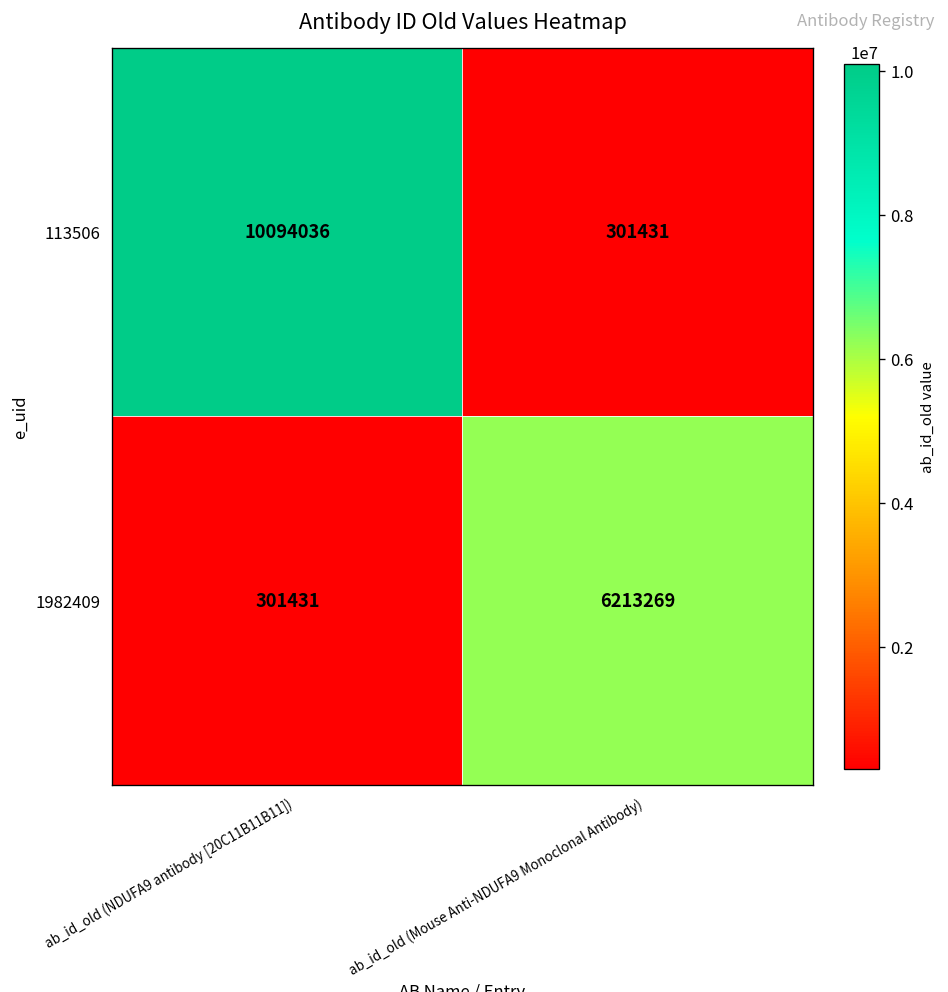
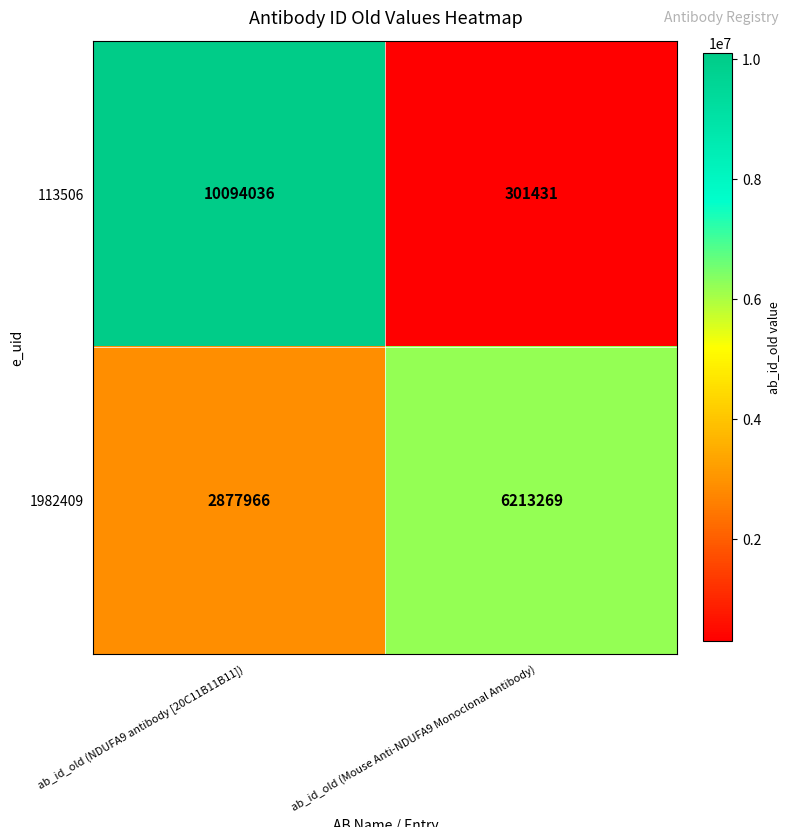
  {
    "113506": {
      "ab_id_old (NDUFA9 antibody [20C11B11B11])": 10094036,
      "ab_id_old (Mouse Anti-NDUFA9 Monoclonal Antibody)": 301431
    },
    "1982409": {
-     "ab_id_old (NDUFA9 antibody [20C11B11B11])": 301431,
+     "ab_id_old (NDUFA9 antibody [20C11B11B11])": 2877966,
      "ab_id_old (Mouse Anti-NDUFA9 Monoclonal Antibody)": 6213269
    }
  }
